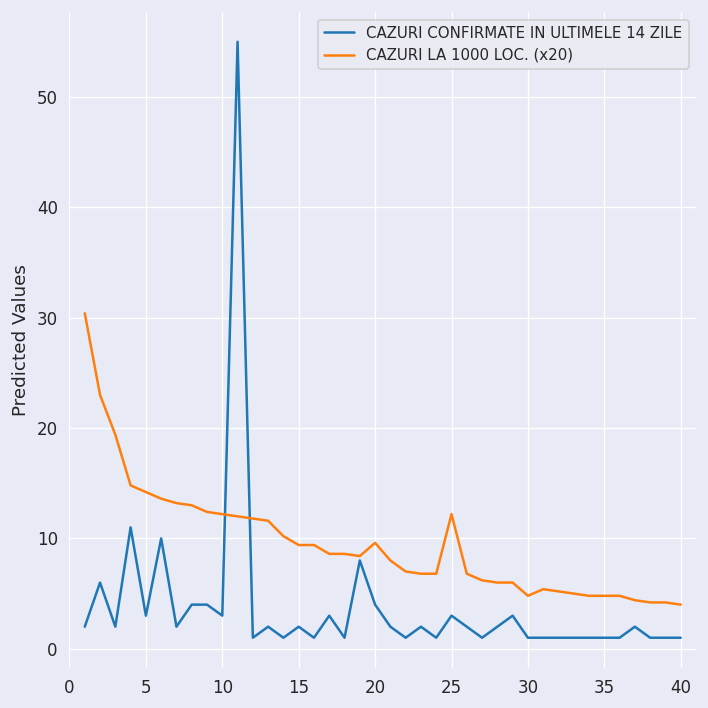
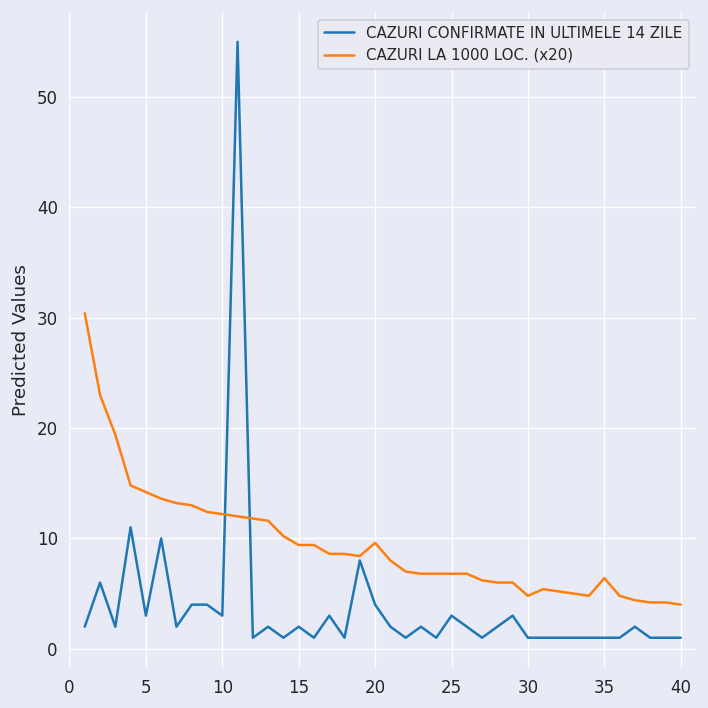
  {
    "CAZURI CONFIRMATE IN ULTIMELE 14 ZILE": {
      "5": 3,
      "10": 3,
      "15": 2,
      "20": 4,
      "25": 3,
      "30": 1,
      "35": 1,
      "40": 1
    },
    "CAZURI LA 1000 LOC. (x20)": {
      "5": 14,
      "10": 12,
      "15": 9,
      "20": 10,
-     "25": 12,
+     "25": 7,
      "30": 5,
-     "35": 5,
+     "35": 6,
      "40": 4
    }
  }
